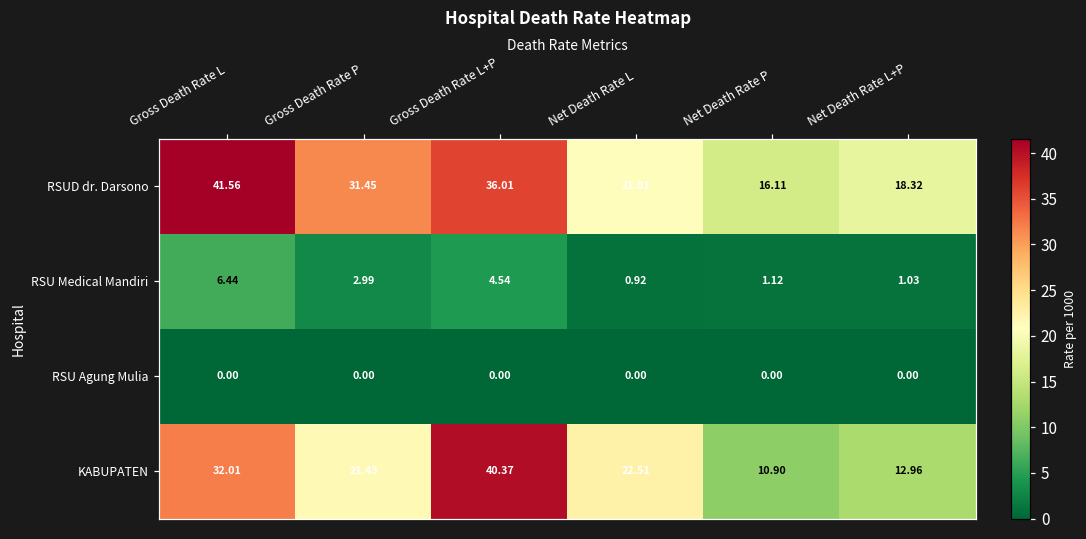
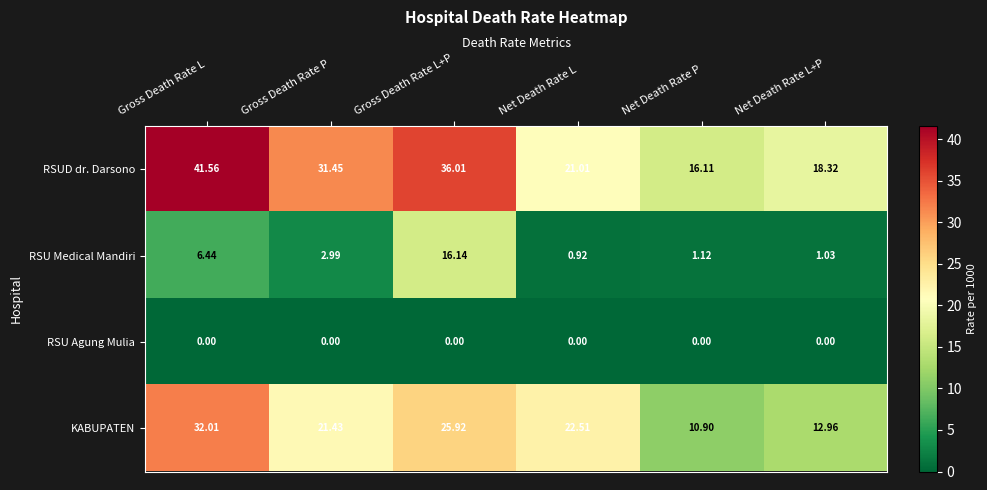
  {
    "RSUD dr. Darsono": {
      "Gross Death Rate L": 41.56,
      "Gross Death Rate P": 31.45,
      "Gross Death Rate L+P": 36.01,
      "Net Death Rate L": 21.01,
      "Net Death Rate P": 16.11,
      "Net Death Rate L+P": 18.32
    },
    "RSU Medical Mandiri": {
      "Gross Death Rate L": 6.44,
      "Gross Death Rate P": 2.99,
-     "Gross Death Rate L+P": 4.54,
+     "Gross Death Rate L+P": 16.14,
      "Net Death Rate L": 0.92,
      "Net Death Rate P": 1.12,
      "Net Death Rate L+P": 1.03
    },
    "RSU Agung Mulia": {
      "Gross Death Rate L": 0.00,
      "Gross Death Rate P": 0.00,
      "Gross Death Rate L+P": 0.00,
      "Net Death Rate L": 0.00,
      "Net Death Rate P": 0.00,
      "Net Death Rate L+P": 0.00
    },
    "KABUPATEN": {
      "Gross Death Rate L": 32.01,
      "Gross Death Rate P": 21.43,
-     "Gross Death Rate L+P": 40.37,
+     "Gross Death Rate L+P": 25.92,
      "Net Death Rate L": 22.51,
      "Net Death Rate P": 10.90,
      "Net Death Rate L+P": 12.96
    }
  }
